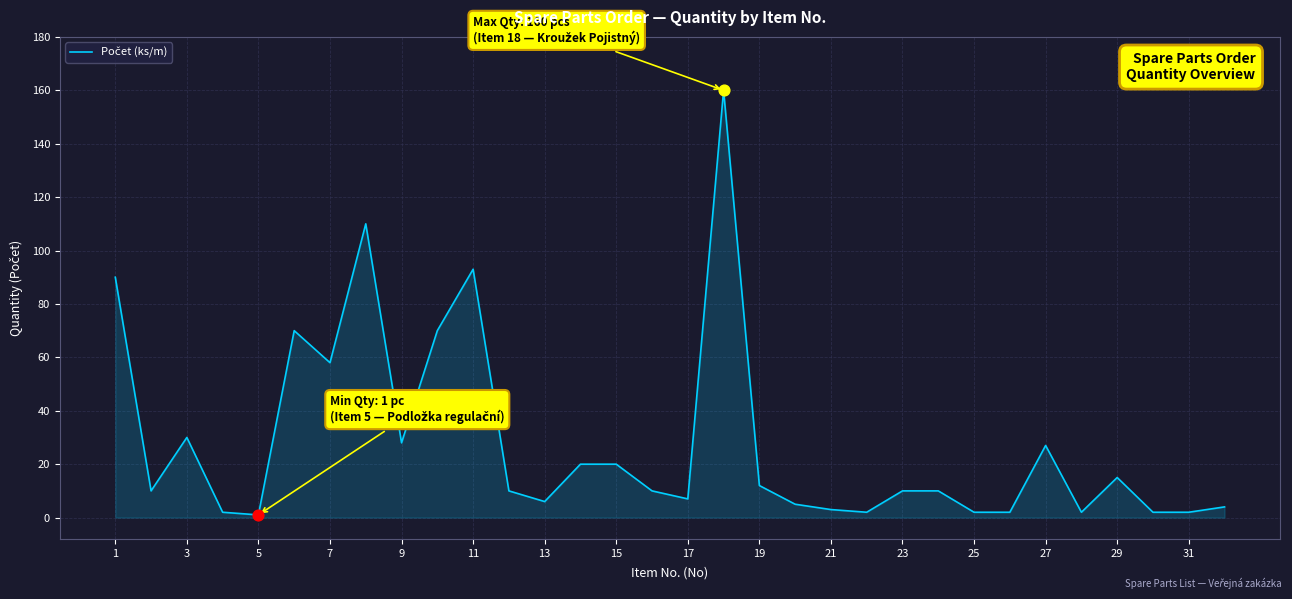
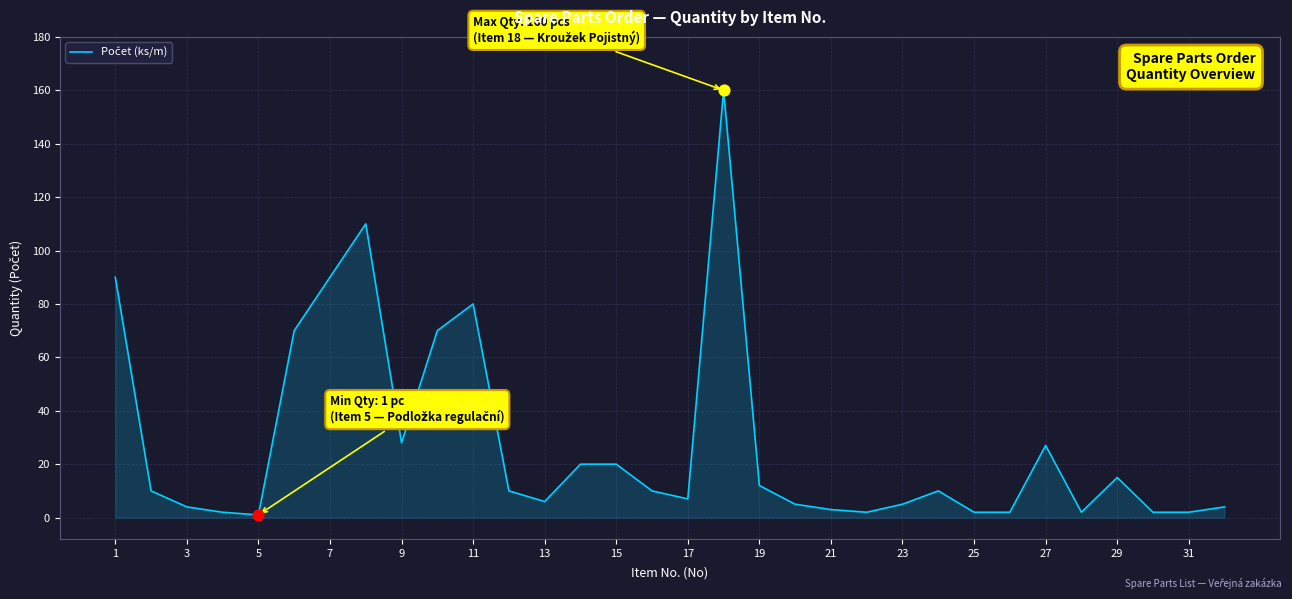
  {
    "Počet (ks/m)": {
      "1": 90,
-     "3": 30,
-     "7": 58,
-     "11": 93,
+     "3": 4,
+     "7": 90,
+     "11": 80,
      "13": 6,
      "15": 20,
      "17": 7,
      "19": 12,
      "21": 3,
-     "23": 10,
+     "23": 5,
      "25": 2,
      "27": 27,
      "29": 15,
      "31": 2
    }
  }
